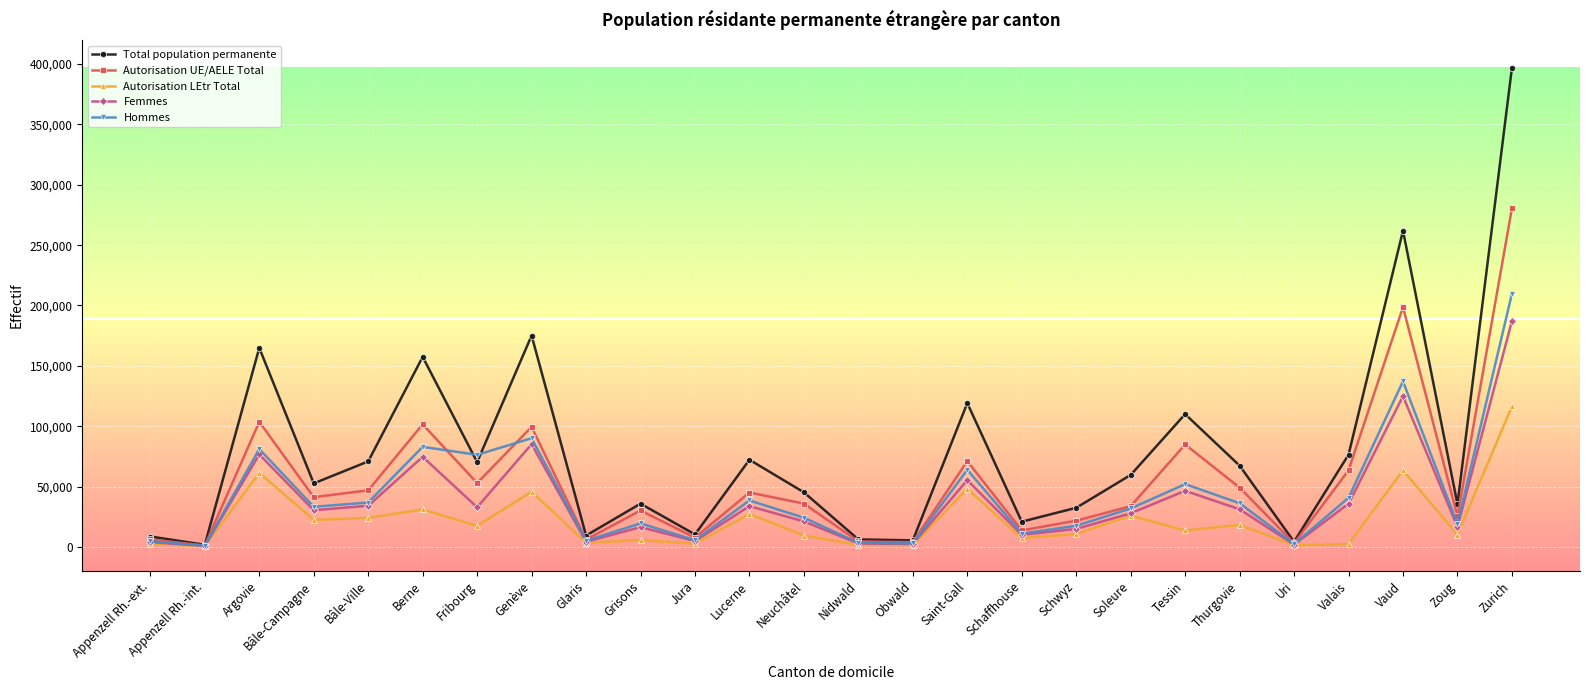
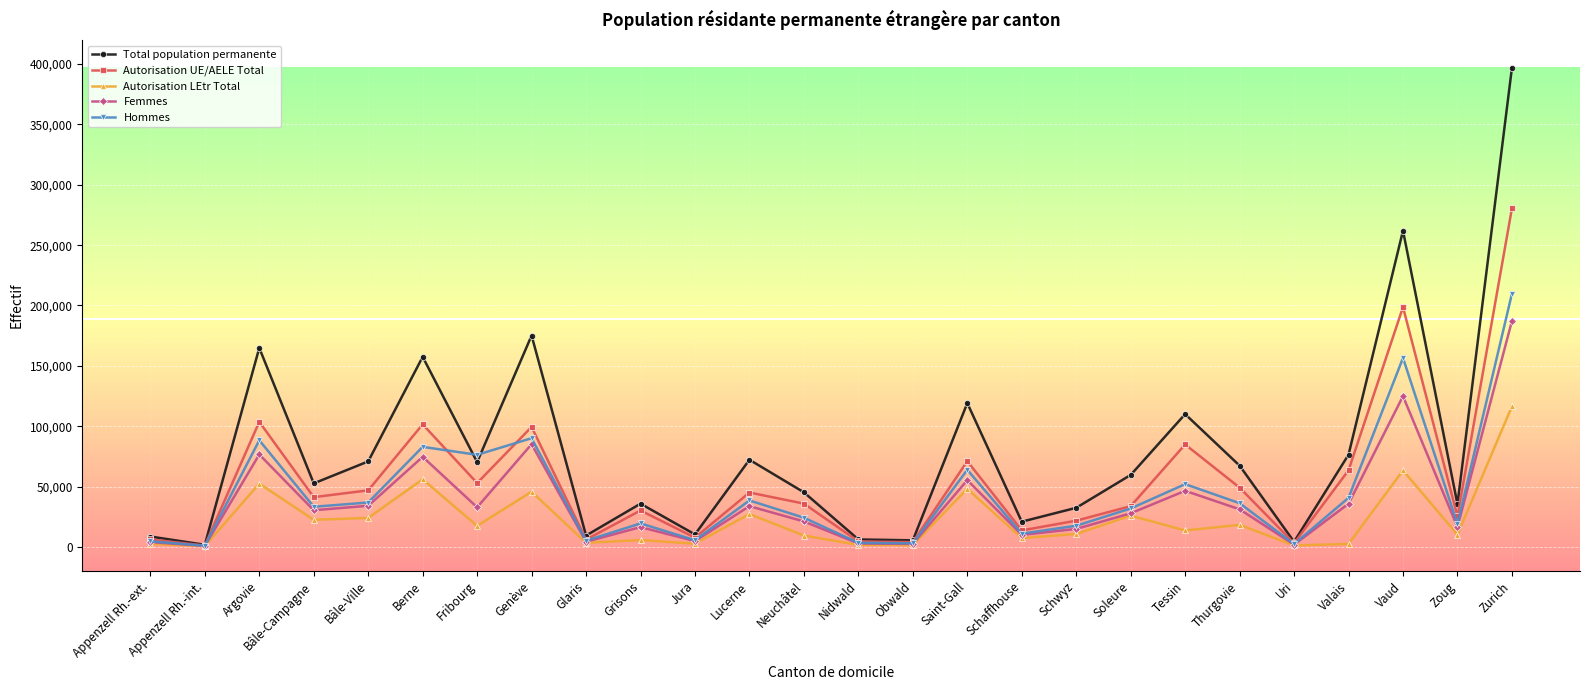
  {
    "Total population permanente": {
      "Appenzell Rh.-ext.": "9,000",
      "Argovie": "165,000",
      "Bâle-Campagne": "53,000",
      "Bâle-Ville": "71,000",
      "Berne": "157,000",
      "Fribourg": "70,000",
      "Genève": "175,000",
      "Glaris": "9,000",
      "Grisons": "36,000",
      "Jura": "10,000",
      "Lucerne": "72,000",
      "Neuchâtel": "45,000",
      "Saint-Gall": "119,000",
      "Schaffhouse": "21,000",
      "Schwyz": "32,000",
      "Soleure": "60,000",
      "Tessin": "110,000",
      "Thurgovie": "67,000",
      "Valais": "76,000",
      "Vaud": "262,000",
      "Zoug": "35,000",
      "Zurich": "397,000"
    },
    "Autorisation UE/AELE Total": {
      "Argovie": "104,000",
      "Bâle-Campagne": "41,000",
      "Bâle-Ville": "47,000",
      "Berne": "101,000",
      "Fribourg": "53,000",
      "Genève": "99,000",
      "Grisons": "30,000",
      "Jura": "8,000",
      "Lucerne": "45,000",
      "Neuchâtel": "36,000",
      "Saint-Gall": "71,000",
      "Schaffhouse": "14,000",
      "Schwyz": "22,000",
      "Tessin": "85,000",
      "Thurgovie": "49,000",
      "Valais": "63,000",
      "Vaud": "199,000",
      "Zoug": "25,000",
      "Zurich": "280,000"
    },
    "Autorisation LEtr Total": {
-     "Argovie": "61,000",
+     "Argovie": "52,000",
      "Bâle-Campagne": "22,000",
      "Bâle-Ville": "24,000",
-     "Berne": "31,000",
+     "Berne": "56,000",
      "Fribourg": "17,000",
      "Genève": "46,000",
      "Grisons": "6,000",
      "Lucerne": "27,000",
      "Neuchâtel": "9,000",
      "Saint-Gall": "48,000",
      "Schaffhouse": "7,000",
      "Schwyz": "11,000",
      "Tessin": "14,000",
      "Thurgovie": "18,000",
      "Valais": "2,000",
      "Vaud": "63,000",
      "Zoug": "10,000",
      "Zurich": "116,000"
    },
    "Femmes": {
      "Argovie": "77,000",
      "Bâle-Campagne": "30,000",
      "Bâle-Ville": "34,000",
      "Berne": "75,000",
      "Fribourg": "33,000",
      "Genève": "85,000",
      "Grisons": "16,000",
      "Lucerne": "34,000",
      "Neuchâtel": "21,000",
      "Saint-Gall": "55,000",
      "Schwyz": "15,000",
      "Tessin": "46,000",
      "Thurgovie": "31,000",
      "Valais": "36,000",
      "Vaud": "125,000",
      "Zoug": "17,000",
      "Zurich": "187,000"
    },
    "Hommes": {
-     "Argovie": "81,000",
+     "Argovie": "88,000",
      "Bâle-Campagne": "33,000",
      "Bâle-Ville": "37,000",
      "Berne": "83,000",
      "Fribourg": "76,000",
      "Genève": "90,000",
      "Grisons": "19,000",
      "Lucerne": "38,000",
      "Neuchâtel": "24,000",
      "Saint-Gall": "64,000",
      "Schwyz": "17,000",
      "Tessin": "52,000",
      "Thurgovie": "36,000",
      "Valais": "41,000",
-     "Vaud": "137,000",
+     "Vaud": "157,000",
      "Zoug": "19,000",
      "Zurich": "210,000"
    }
  }
